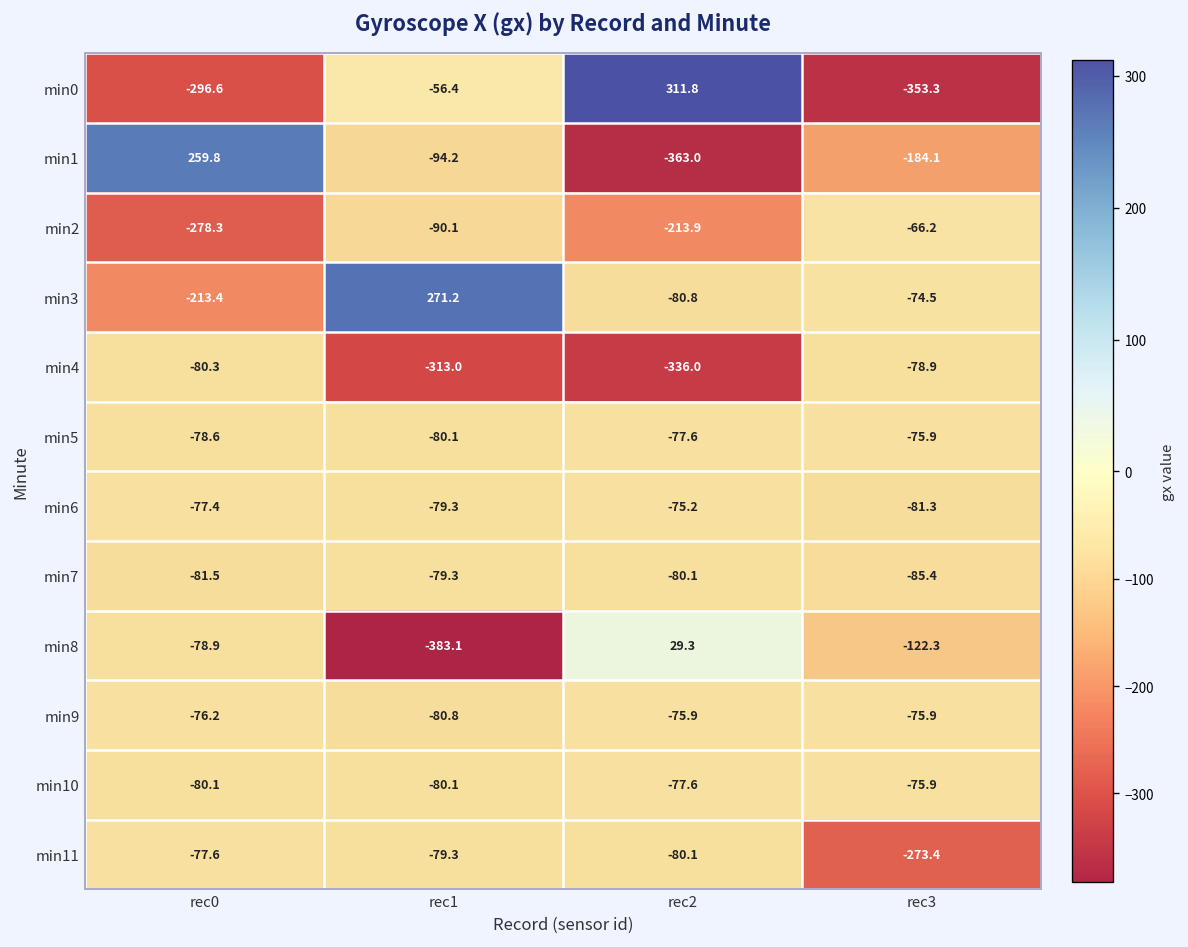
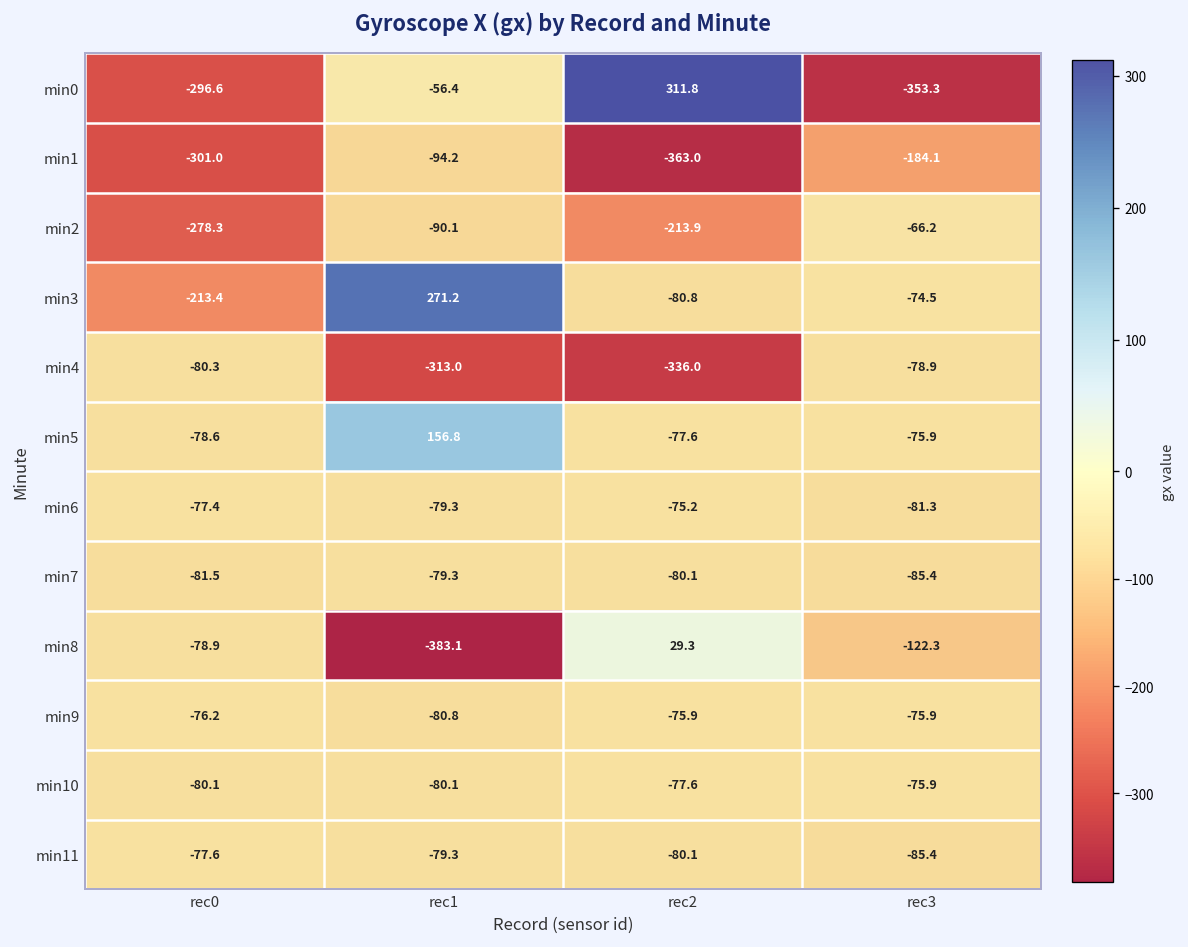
  {
    "min0": {
      "rec0": -296.6,
      "rec1": -56.4,
      "rec2": 311.8,
      "rec3": -353.3
    },
    "min1": {
-     "rec0": 259.8,
+     "rec0": -301.0,
      "rec1": -94.2,
      "rec2": -363.0,
      "rec3": -184.1
    },
    "min2": {
      "rec0": -278.3,
      "rec1": -90.1,
      "rec2": -213.9,
      "rec3": -66.2
    },
    "min3": {
      "rec0": -213.4,
      "rec1": 271.2,
      "rec2": -80.8,
      "rec3": -74.5
    },
    "min4": {
      "rec0": -80.3,
      "rec1": -313.0,
      "rec2": -336.0,
      "rec3": -78.9
    },
    "min5": {
      "rec0": -78.6,
-     "rec1": -80.1,
+     "rec1": 156.8,
      "rec2": -77.6,
      "rec3": -75.9
    },
    "min6": {
      "rec0": -77.4,
      "rec1": -79.3,
      "rec2": -75.2,
      "rec3": -81.3
    },
    "min7": {
      "rec0": -81.5,
      "rec1": -79.3,
      "rec2": -80.1,
      "rec3": -85.4
    },
    "min8": {
      "rec0": -78.9,
      "rec1": -383.1,
      "rec2": 29.3,
      "rec3": -122.3
    },
    "min9": {
      "rec0": -76.2,
      "rec1": -80.8,
      "rec2": -75.9,
      "rec3": -75.9
    },
    "min10": {
      "rec0": -80.1,
      "rec1": -80.1,
      "rec2": -77.6,
      "rec3": -75.9
    },
    "min11": {
      "rec0": -77.6,
      "rec1": -79.3,
      "rec2": -80.1,
-     "rec3": -273.4
+     "rec3": -85.4
    }
  }
